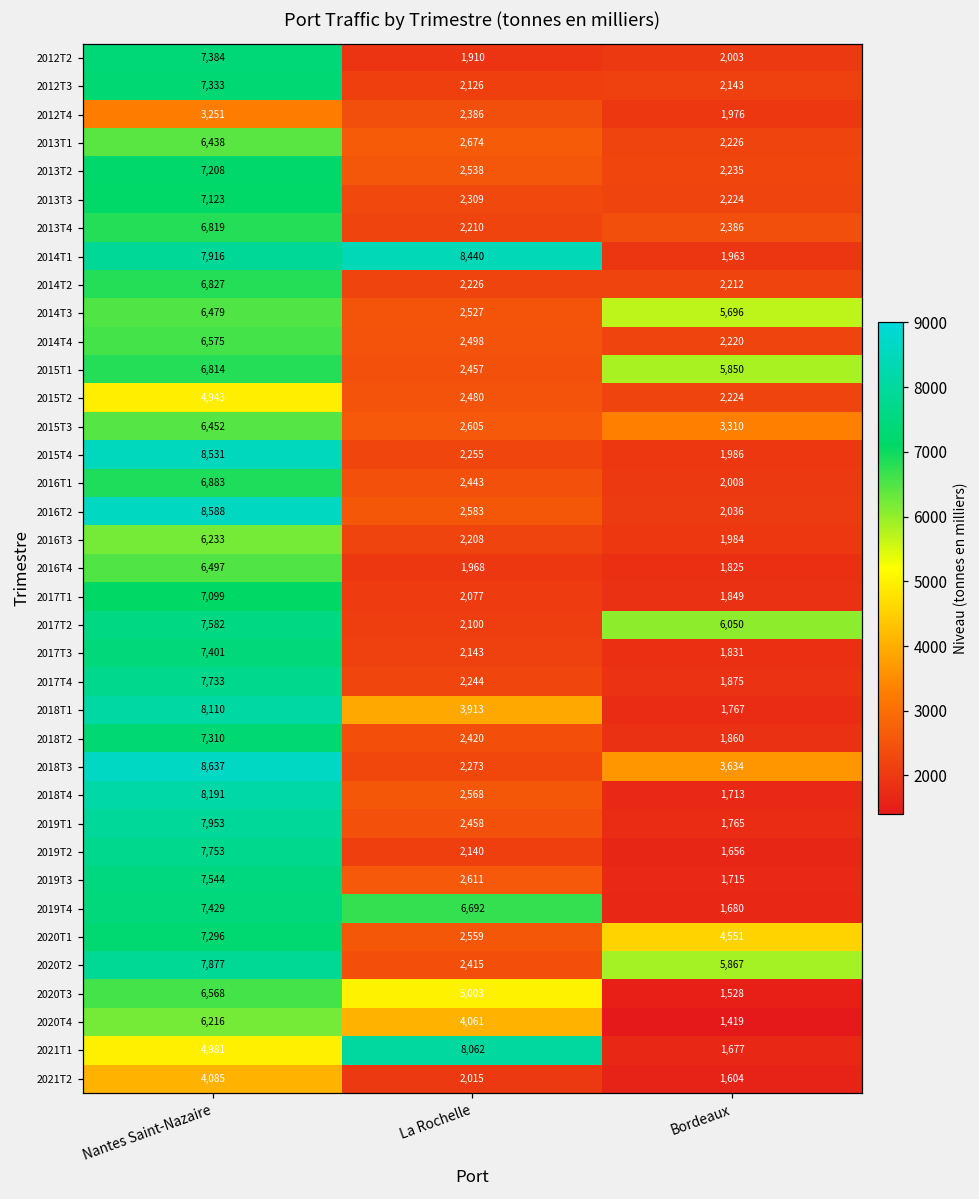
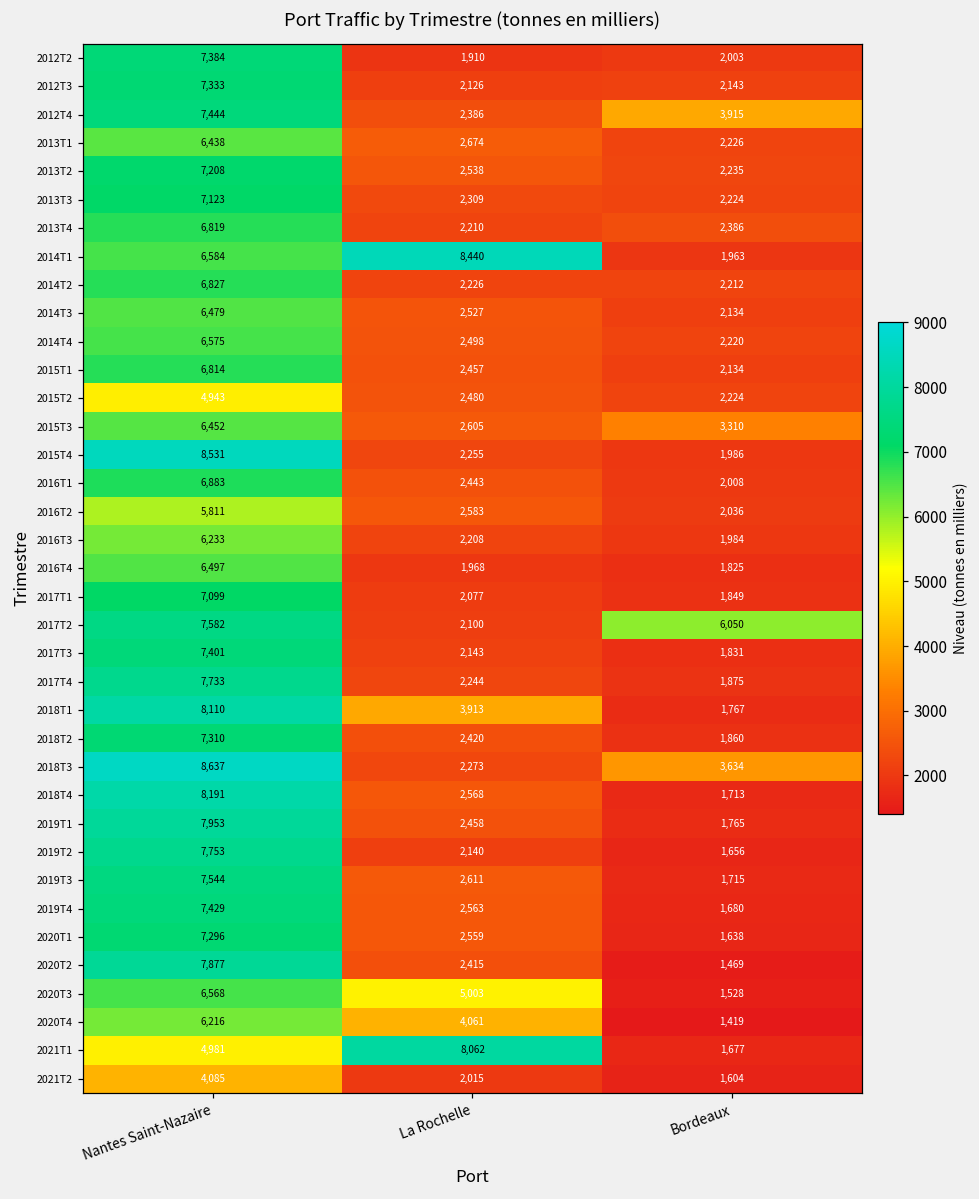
  {
    "2012T2": {
      "Nantes Saint-Nazaire": "7,384",
      "La Rochelle": "1,910",
      "Bordeaux": "2,003"
    },
    "2012T3": {
      "Nantes Saint-Nazaire": "7,333",
      "La Rochelle": "2,126",
      "Bordeaux": "2,143"
    },
    "2012T4": {
-     "Nantes Saint-Nazaire": "3,251",
+     "Nantes Saint-Nazaire": "7,444",
      "La Rochelle": "2,386",
-     "Bordeaux": "1,976"
+     "Bordeaux": "3,915"
    },
    "2013T1": {
      "Nantes Saint-Nazaire": "6,438",
      "La Rochelle": "2,674",
      "Bordeaux": "2,226"
    },
    "2013T2": {
      "Nantes Saint-Nazaire": "7,208",
      "La Rochelle": "2,538",
      "Bordeaux": "2,235"
    },
    "2013T3": {
      "Nantes Saint-Nazaire": "7,123",
      "La Rochelle": "2,309",
      "Bordeaux": "2,224"
    },
    "2013T4": {
      "Nantes Saint-Nazaire": "6,819",
      "La Rochelle": "2,210",
      "Bordeaux": "2,386"
    },
    "2014T1": {
-     "Nantes Saint-Nazaire": "7,916",
+     "Nantes Saint-Nazaire": "6,584",
      "La Rochelle": "8,440",
      "Bordeaux": "1,963"
    },
    "2014T2": {
      "Nantes Saint-Nazaire": "6,827",
      "La Rochelle": "2,226",
      "Bordeaux": "2,212"
    },
    "2014T3": {
      "Nantes Saint-Nazaire": "6,479",
      "La Rochelle": "2,527",
-     "Bordeaux": "5,696"
+     "Bordeaux": "2,134"
    },
    "2014T4": {
      "Nantes Saint-Nazaire": "6,575",
      "La Rochelle": "2,498",
      "Bordeaux": "2,220"
    },
    "2015T1": {
      "Nantes Saint-Nazaire": "6,814",
      "La Rochelle": "2,457",
-     "Bordeaux": "5,850"
+     "Bordeaux": "2,134"
    },
    "2015T2": {
      "Nantes Saint-Nazaire": "4,943",
      "La Rochelle": "2,480",
      "Bordeaux": "2,224"
    },
    "2015T3": {
      "Nantes Saint-Nazaire": "6,452",
      "La Rochelle": "2,605",
      "Bordeaux": "3,310"
    },
    "2015T4": {
      "Nantes Saint-Nazaire": "8,531",
      "La Rochelle": "2,255",
      "Bordeaux": "1,986"
    },
    "2016T1": {
      "Nantes Saint-Nazaire": "6,883",
      "La Rochelle": "2,443",
      "Bordeaux": "2,008"
    },
    "2016T2": {
-     "Nantes Saint-Nazaire": "8,588",
+     "Nantes Saint-Nazaire": "5,811",
      "La Rochelle": "2,583",
      "Bordeaux": "2,036"
    },
    "2016T3": {
      "Nantes Saint-Nazaire": "6,233",
      "La Rochelle": "2,208",
      "Bordeaux": "1,984"
    },
    "2016T4": {
      "Nantes Saint-Nazaire": "6,497",
      "La Rochelle": "1,968",
      "Bordeaux": "1,825"
    },
    "2017T1": {
      "Nantes Saint-Nazaire": "7,099",
      "La Rochelle": "2,077",
      "Bordeaux": "1,849"
    },
    "2017T2": {
      "Nantes Saint-Nazaire": "7,582",
      "La Rochelle": "2,100",
      "Bordeaux": "6,050"
    },
    "2017T3": {
      "Nantes Saint-Nazaire": "7,401",
      "La Rochelle": "2,143",
      "Bordeaux": "1,831"
    },
    "2017T4": {
      "Nantes Saint-Nazaire": "7,733",
      "La Rochelle": "2,244",
      "Bordeaux": "1,875"
    },
    "2018T1": {
      "Nantes Saint-Nazaire": "8,110",
      "La Rochelle": "3,913",
      "Bordeaux": "1,767"
    },
    "2018T2": {
      "Nantes Saint-Nazaire": "7,310",
      "La Rochelle": "2,420",
      "Bordeaux": "1,860"
    },
    "2018T3": {
      "Nantes Saint-Nazaire": "8,637",
      "La Rochelle": "2,273",
      "Bordeaux": "3,634"
    },
    "2018T4": {
      "Nantes Saint-Nazaire": "8,191",
      "La Rochelle": "2,568",
      "Bordeaux": "1,713"
    },
    "2019T1": {
      "Nantes Saint-Nazaire": "7,953",
      "La Rochelle": "2,458",
      "Bordeaux": "1,765"
    },
    "2019T2": {
      "Nantes Saint-Nazaire": "7,753",
      "La Rochelle": "2,140",
      "Bordeaux": "1,656"
    },
    "2019T3": {
      "Nantes Saint-Nazaire": "7,544",
      "La Rochelle": "2,611",
      "Bordeaux": "1,715"
    },
    "2019T4": {
      "Nantes Saint-Nazaire": "7,429",
-     "La Rochelle": "6,692",
+     "La Rochelle": "2,563",
      "Bordeaux": "1,680"
    },
    "2020T1": {
      "Nantes Saint-Nazaire": "7,296",
      "La Rochelle": "2,559",
-     "Bordeaux": "4,551"
+     "Bordeaux": "1,638"
    },
    "2020T2": {
      "Nantes Saint-Nazaire": "7,877",
      "La Rochelle": "2,415",
-     "Bordeaux": "5,867"
+     "Bordeaux": "1,469"
    },
    "2020T3": {
      "Nantes Saint-Nazaire": "6,568",
      "La Rochelle": "5,003",
      "Bordeaux": "1,528"
    },
    "2020T4": {
      "Nantes Saint-Nazaire": "6,216",
      "La Rochelle": "4,061",
      "Bordeaux": "1,419"
    },
    "2021T1": {
      "Nantes Saint-Nazaire": "4,981",
      "La Rochelle": "8,062",
      "Bordeaux": "1,677"
    },
    "2021T2": {
      "Nantes Saint-Nazaire": "4,085",
      "La Rochelle": "2,015",
      "Bordeaux": "1,604"
    }
  }
